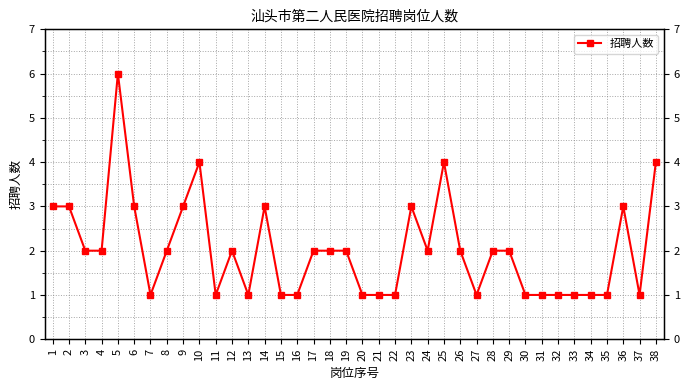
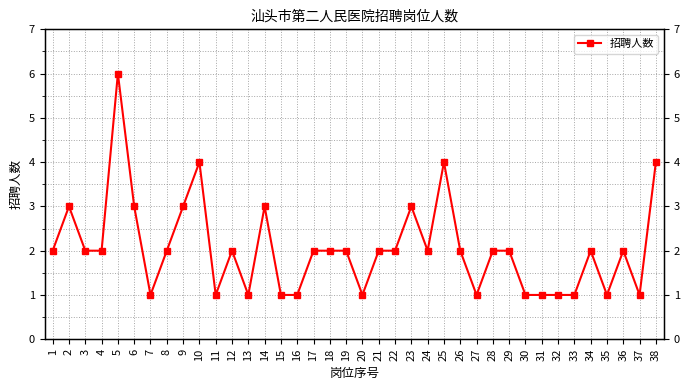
  {
-   "1": 3,
+   "1": 2,
    "2": 3,
    "3": 2,
    "4": 2,
    "5": 6,
    "6": 3,
    "7": 1,
    "8": 2,
    "9": 3,
    "10": 4,
    "11": 1,
    "12": 2,
    "13": 1,
    "14": 3,
    "15": 1,
    "16": 1,
    "17": 2,
    "18": 2,
    "19": 2,
    "20": 1,
-   "21": 1,
-   "22": 1,
+   "21": 2,
+   "22": 2,
    "23": 3,
    "24": 2,
    "25": 4,
    "26": 2,
    "27": 1,
    "28": 2,
    "29": 2,
    "30": 1,
    "31": 1,
    "32": 1,
    "33": 1,
-   "34": 1,
+   "34": 2,
    "35": 1,
-   "36": 3,
+   "36": 2,
    "37": 1,
    "38": 4
  }
